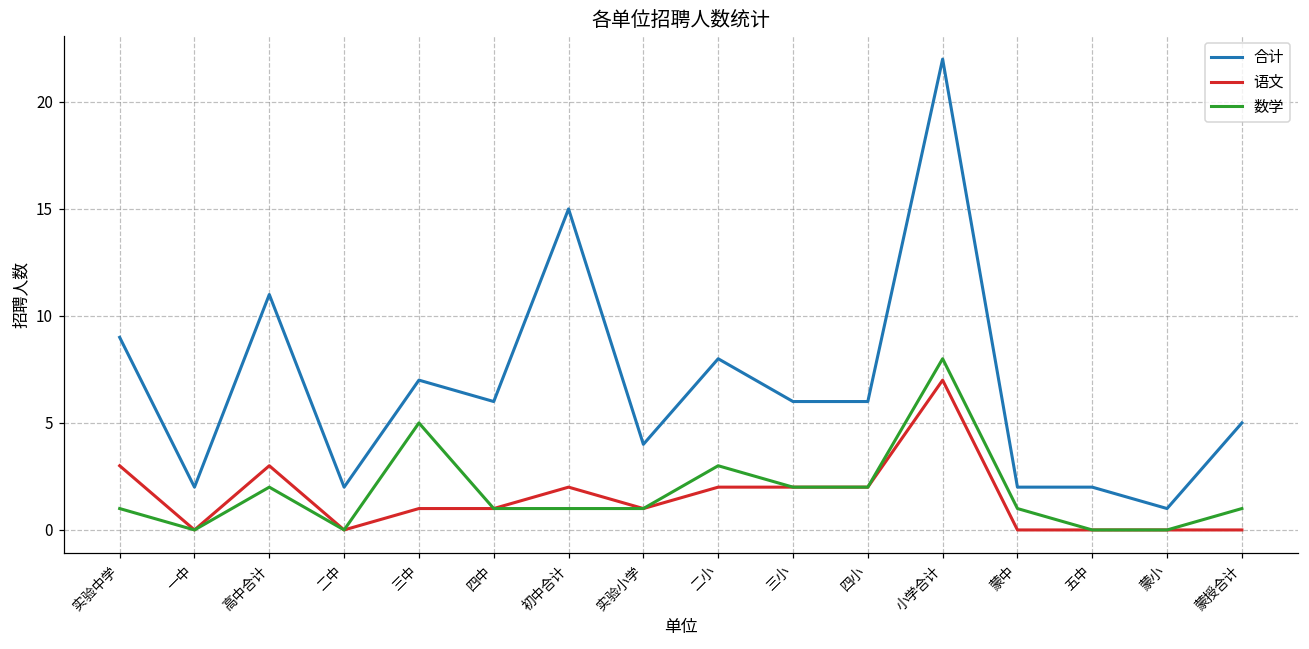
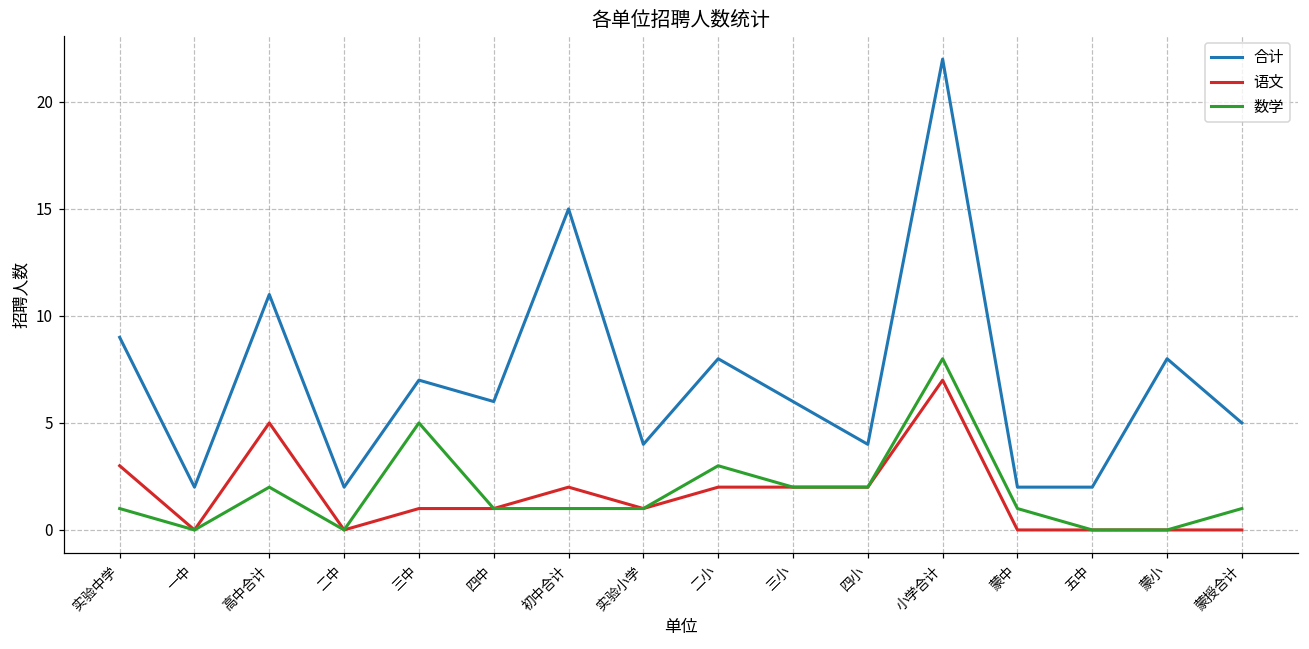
  {
    "合计": {
      "实验中学": 9,
      "一中": 2,
      "高中合计": 11,
      "二中": 2,
      "三中": 7,
      "四中": 6,
      "初中合计": 15,
      "实验小学": 4,
      "二小": 8,
      "三小": 6,
-     "四小": 6,
+     "四小": 4,
      "小学合计": 22,
      "蒙中": 2,
      "五中": 2,
-     "蒙小": 1,
+     "蒙小": 8,
      "蒙授合计": 5
    },
    "语文": {
      "实验中学": 3,
-     "高中合计": 3,
+     "高中合计": 5,
      "三中": 1,
      "初中合计": 2,
      "二小": 2,
      "小学合计": 7,
      "蒙中": 0,
      "蒙授合计": 0
    },
    "数学": {
      "实验中学": 1,
      "高中合计": 2,
      "三中": 5,
      "初中合计": 1,
      "二小": 3,
      "小学合计": 8,
      "蒙中": 1,
      "蒙授合计": 1
    }
  }
